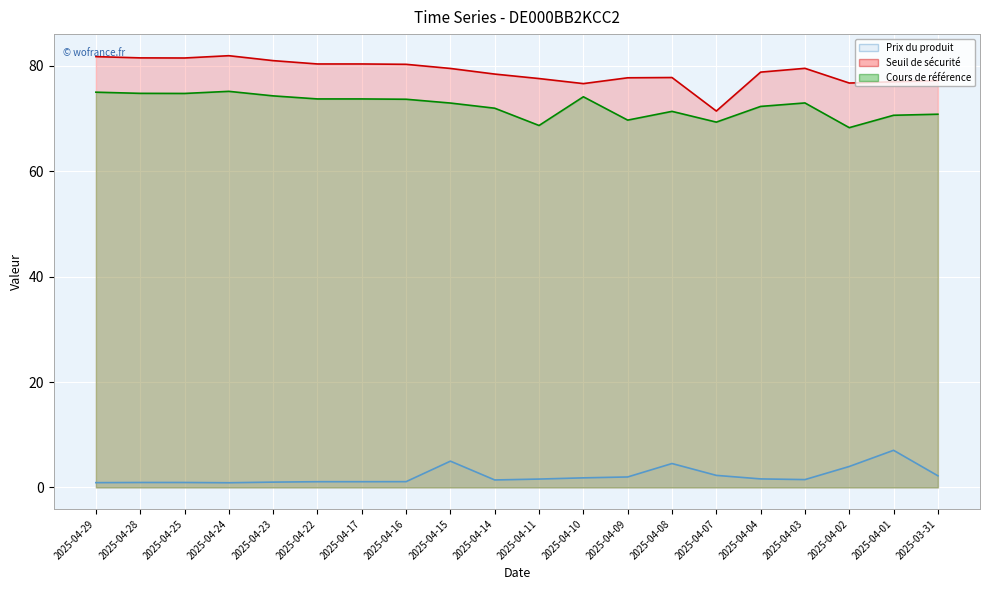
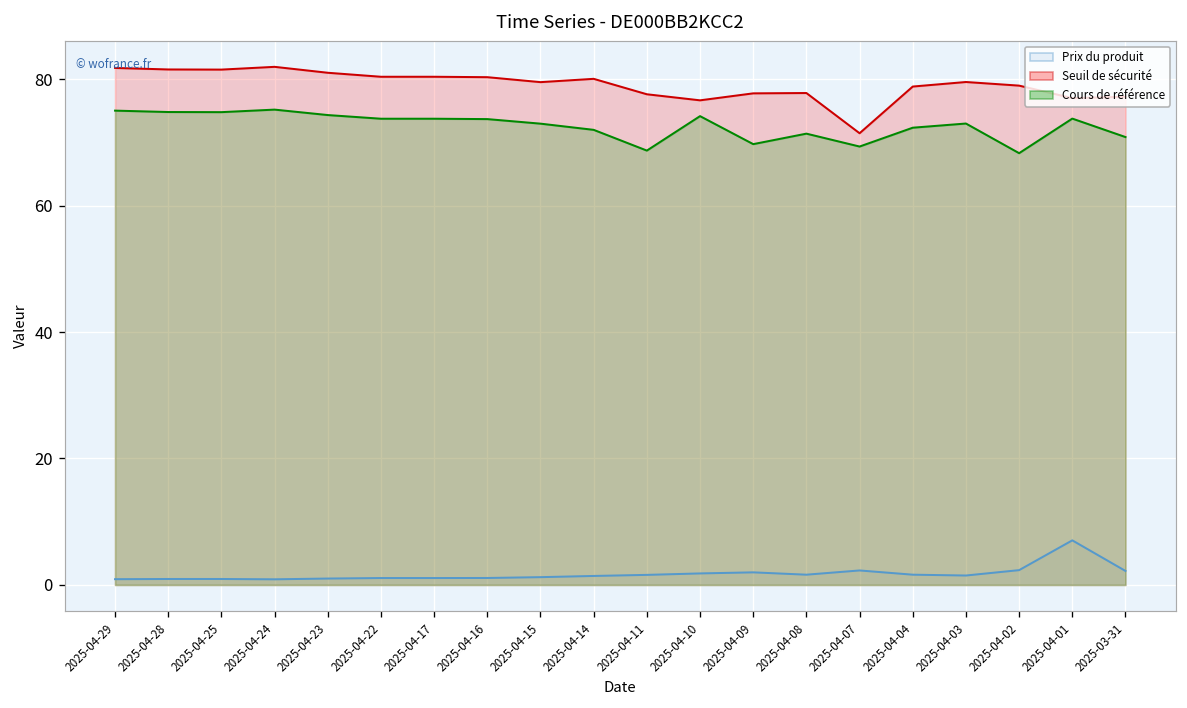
  {
    "Prix du produit": {
      "2025-04-29": 1,
      "2025-04-28": 1,
      "2025-04-25": 1,
      "2025-04-24": 1,
      "2025-04-23": 1,
      "2025-04-22": 1,
      "2025-04-17": 1,
      "2025-04-16": 1,
-     "2025-04-15": 5,
+     "2025-04-15": 1,
      "2025-04-14": 1,
      "2025-04-11": 2,
      "2025-04-10": 2,
      "2025-04-09": 2,
-     "2025-04-08": 5,
+     "2025-04-08": 2,
      "2025-04-07": 2,
      "2025-04-04": 2,
      "2025-04-03": 1,
-     "2025-04-02": 4,
+     "2025-04-02": 2,
      "2025-04-01": 7,
      "2025-03-31": 2
    },
    "Seuil de sécurité": {
      "2025-04-29": 82,
      "2025-04-28": 82,
      "2025-04-25": 82,
      "2025-04-24": 82,
      "2025-04-23": 81,
      "2025-04-22": 80,
      "2025-04-17": 80,
      "2025-04-16": 80,
      "2025-04-15": 80,
-     "2025-04-14": 78,
+     "2025-04-14": 80,
      "2025-04-11": 78,
      "2025-04-10": 77,
      "2025-04-09": 78,
      "2025-04-08": 78,
      "2025-04-07": 71,
      "2025-04-04": 79,
      "2025-04-03": 80,
-     "2025-04-02": 77
+     "2025-04-02": 79
    },
    "Cours de référence": {
      "2025-04-29": 75,
      "2025-04-28": 75,
      "2025-04-25": 75,
      "2025-04-24": 75,
      "2025-04-23": 74,
      "2025-04-22": 74,
      "2025-04-17": 74,
      "2025-04-16": 74,
      "2025-04-15": 73,
      "2025-04-14": 72,
      "2025-04-11": 69,
      "2025-04-10": 74,
      "2025-04-09": 70,
      "2025-04-08": 71,
      "2025-04-07": 69,
      "2025-04-04": 72,
      "2025-04-03": 73,
      "2025-04-02": 68,
-     "2025-04-01": 71,
+     "2025-04-01": 74,
      "2025-03-31": 71
    }
  }
